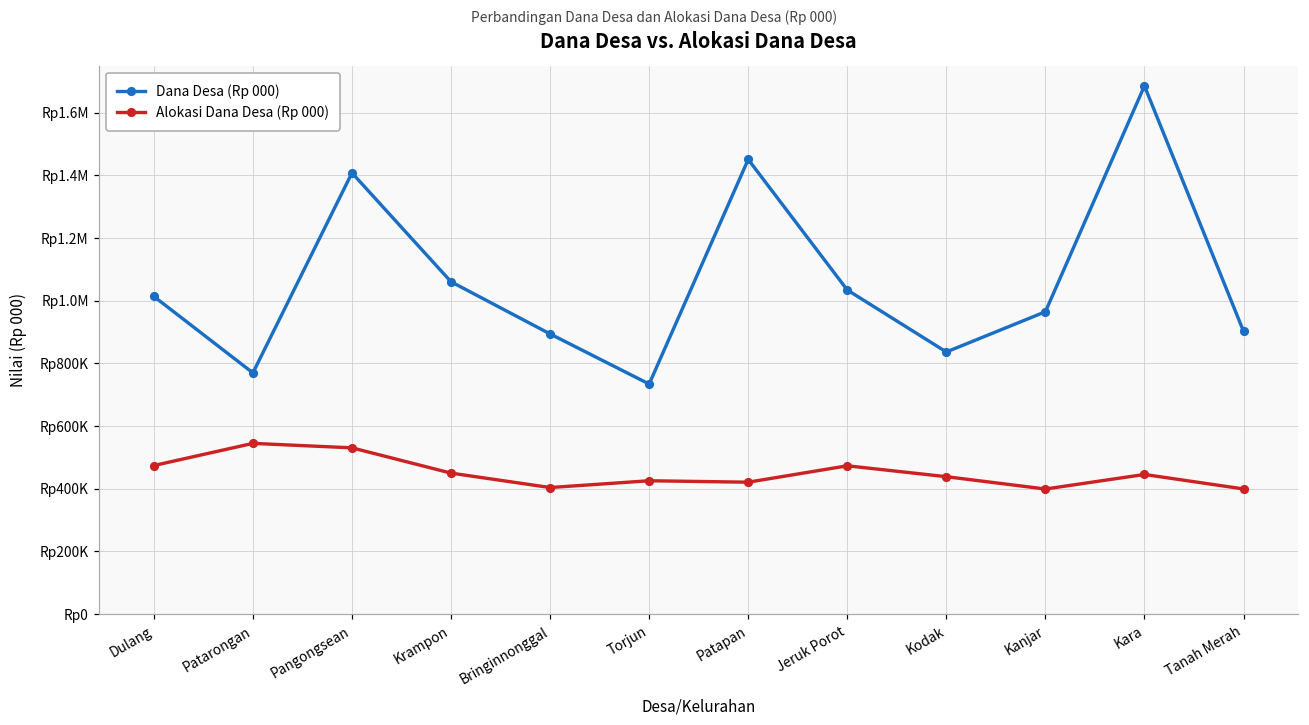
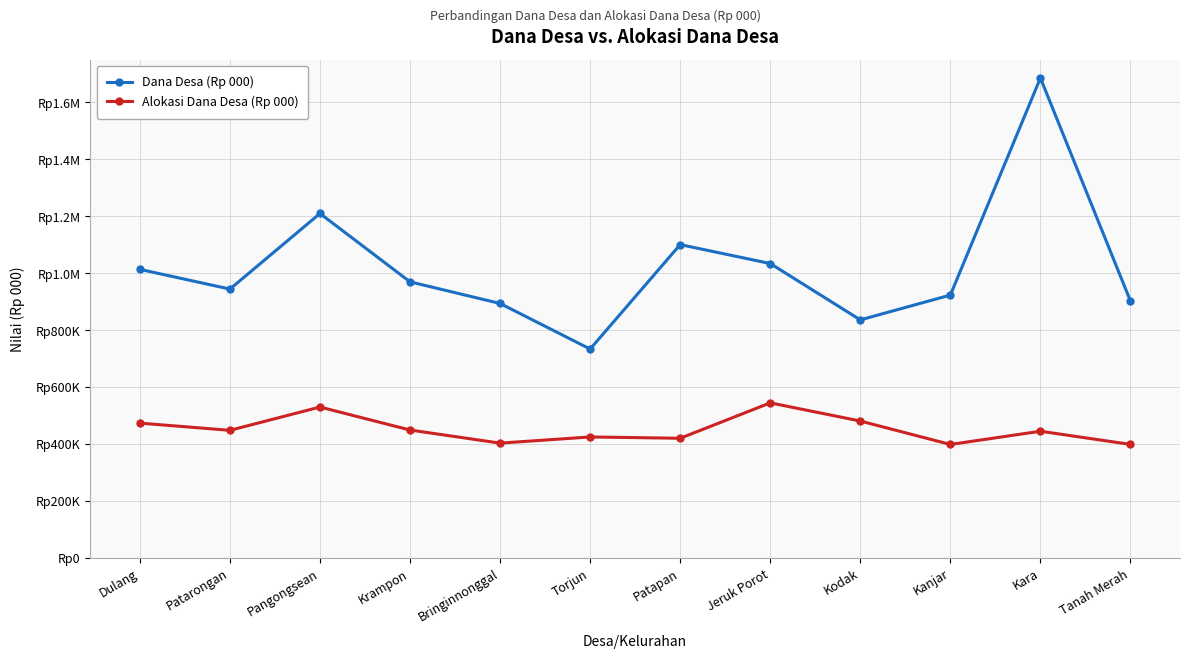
  {
    "Dana Desa (Rp 000)": {
      "Dulang": "Rp1010000",
-     "Patarongan": "Rp770000",
-     "Pangongsean": "Rp1410000",
-     "Krampon": "Rp1060000",
+     "Patarongan": "Rp940000",
+     "Pangongsean": "Rp1210000",
+     "Krampon": "Rp970000",
      "Bringinnonggal": "Rp890000",
      "Torjun": "Rp730000",
-     "Patapan": "Rp1450000",
+     "Patapan": "Rp1100000",
      "Jeruk Porot": "Rp1030000",
      "Kodak": "Rp840000",
-     "Kanjar": "Rp960000",
+     "Kanjar": "Rp920000",
      "Kara": "Rp1690000",
      "Tanah Merah": "Rp900000"
    },
    "Alokasi Dana Desa (Rp 000)": {
      "Dulang": "Rp470000",
-     "Patarongan": "Rp540000",
+     "Patarongan": "Rp450000",
      "Pangongsean": "Rp530000",
      "Krampon": "Rp450000",
      "Bringinnonggal": "Rp400000",
      "Torjun": "Rp430000",
      "Patapan": "Rp420000",
-     "Jeruk Porot": "Rp470000",
-     "Kodak": "Rp440000",
+     "Jeruk Porot": "Rp550000",
+     "Kodak": "Rp480000",
      "Kanjar": "Rp400000",
      "Kara": "Rp450000",
      "Tanah Merah": "Rp400000"
    }
  }
